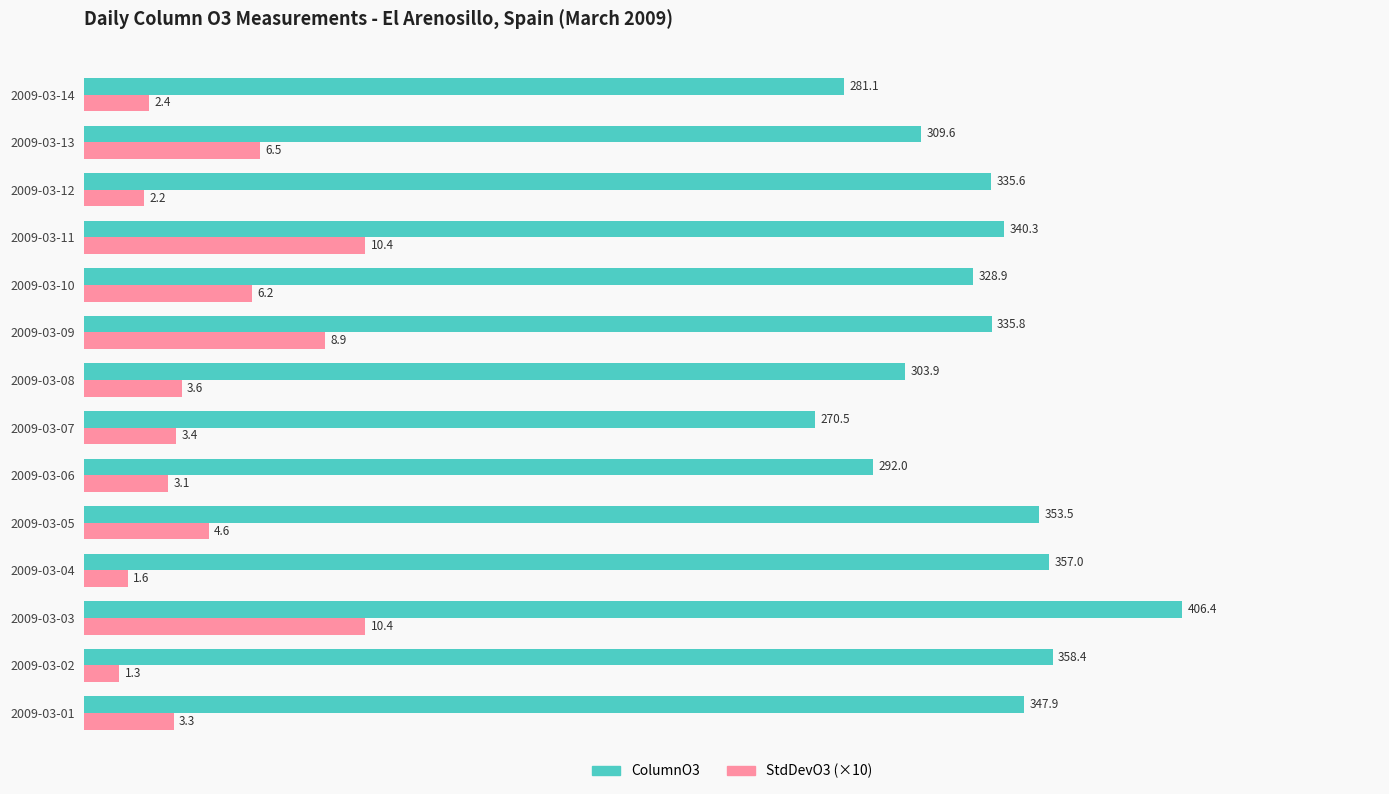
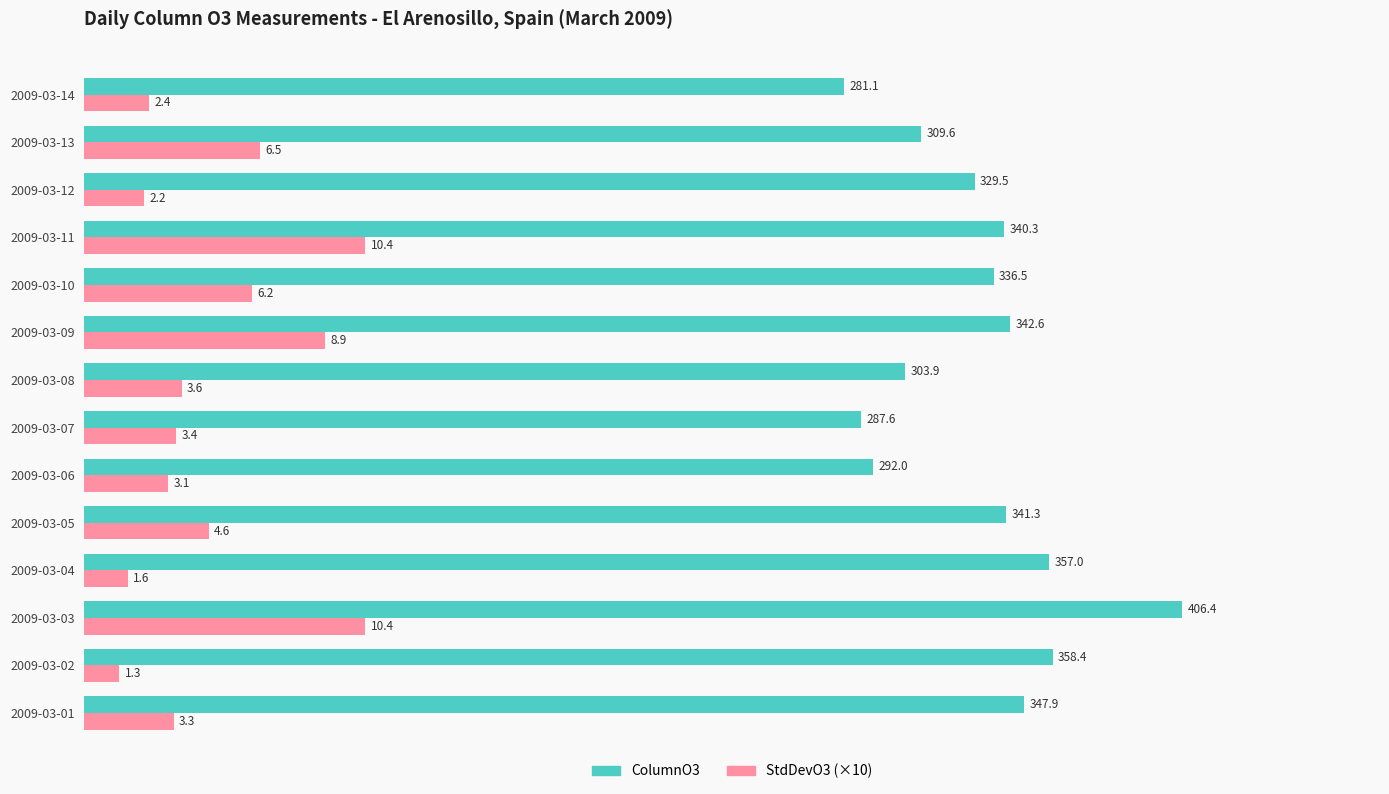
  {
    "ColumnO3": {
      "2009-03-14": 281.1,
      "2009-03-13": 309.6,
-     "2009-03-12": 335.6,
+     "2009-03-12": 329.5,
      "2009-03-11": 340.3,
-     "2009-03-10": 328.9,
-     "2009-03-09": 335.8,
+     "2009-03-10": 336.5,
+     "2009-03-09": 342.6,
      "2009-03-08": 303.9,
-     "2009-03-07": 270.5,
+     "2009-03-07": 287.6,
      "2009-03-06": 292.0,
-     "2009-03-05": 353.5,
+     "2009-03-05": 341.3,
      "2009-03-04": 357.0,
      "2009-03-03": 406.4,
      "2009-03-02": 358.4,
      "2009-03-01": 347.9
    }
  }
